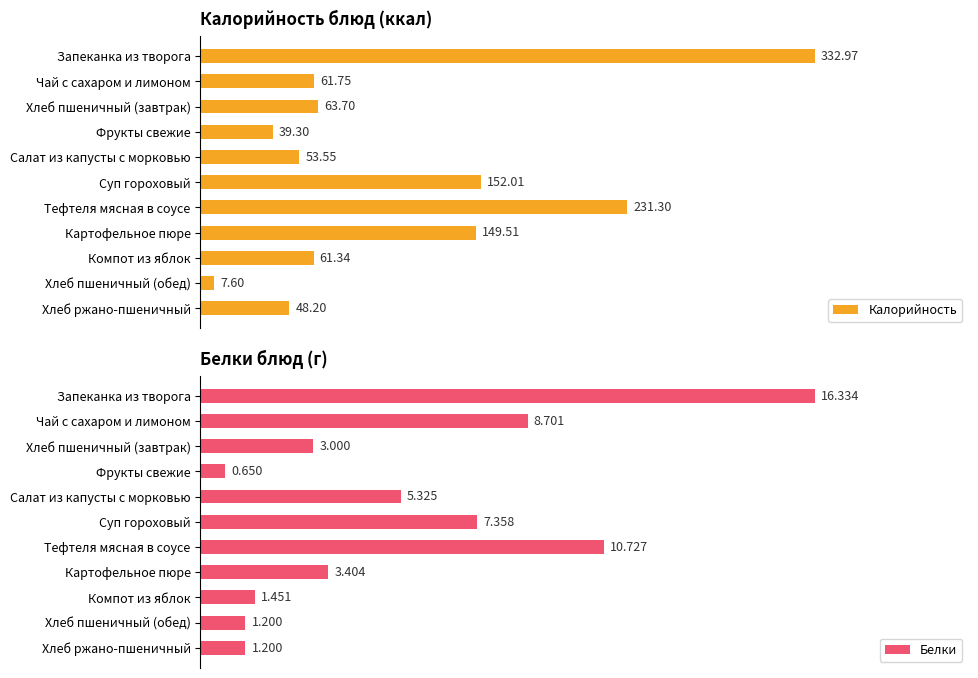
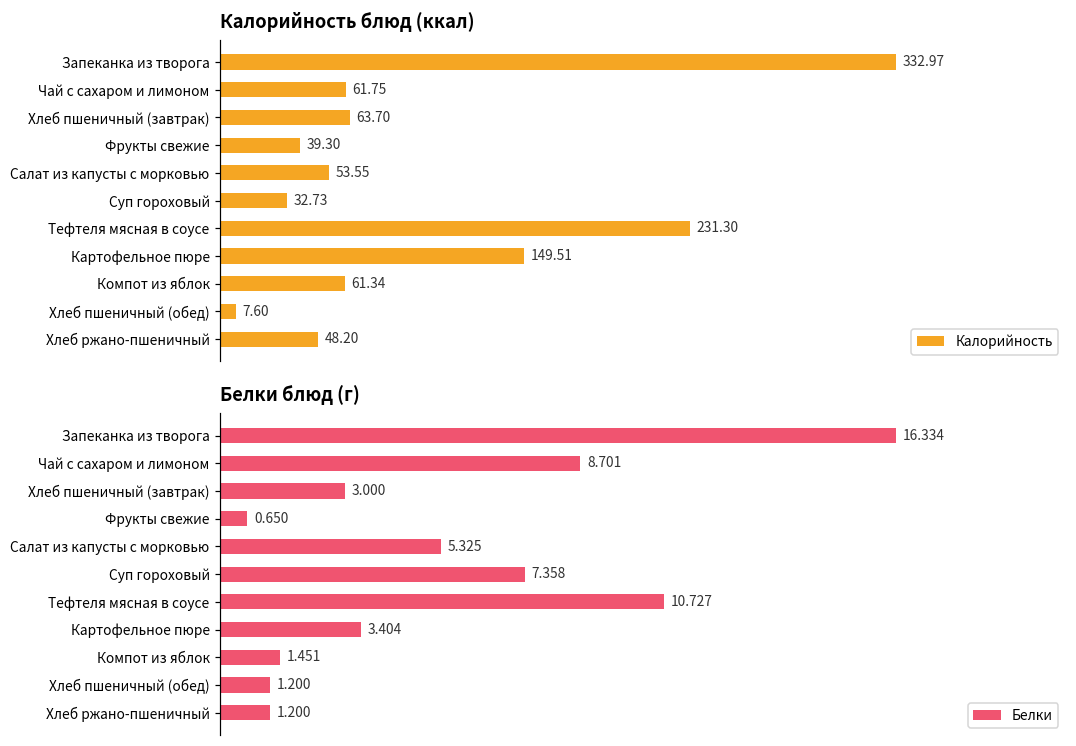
  {
    "Калорийность блюд (ккал)": {
      "Запеканка из творога": 332.97,
      "Чай с сахаром и лимоном": 61.75,
      "Хлеб пшеничный (завтрак)": 63.70,
      "Фрукты свежие": 39.30,
      "Салат из капусты с морковью": 53.55,
-     "Суп гороховый": 152.01,
+     "Суп гороховый": 32.73,
      "Тефтеля мясная в соусе": 231.30,
      "Картофельное пюре": 149.51,
      "Компот из яблок": 61.34,
      "Хлеб пшеничный (обед)": 7.60,
      "Хлеб ржано-пшеничный": 48.20
    },
    "Белки блюд (г)": {
      "Запеканка из творога": 16.334,
      "Чай с сахаром и лимоном": 8.701,
      "Хлеб пшеничный (завтрак)": 3.000,
      "Фрукты свежие": 0.650,
      "Салат из капусты с морковью": 5.325,
      "Суп гороховый": 7.358,
      "Тефтеля мясная в соусе": 10.727,
      "Картофельное пюре": 3.404,
      "Компот из яблок": 1.451,
      "Хлеб пшеничный (обед)": 1.200,
      "Хлеб ржано-пшеничный": 1.200
    }
  }
